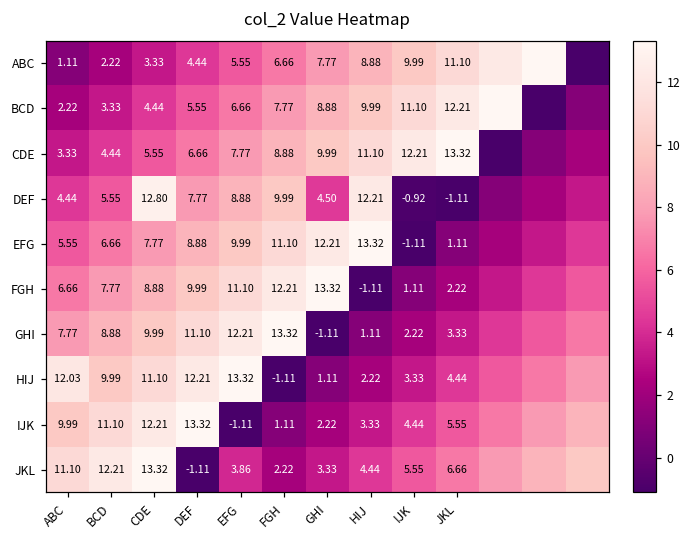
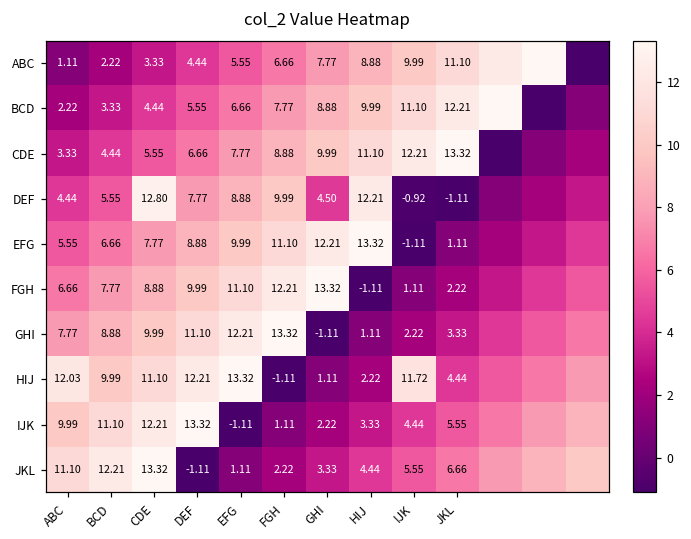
  {
    "ABC": {
      "ABC": 1.11,
      "BCD": 2.22,
      "CDE": 3.33,
      "DEF": 4.44,
      "EFG": 5.55,
      "FGH": 6.66,
      "GHI": 7.77,
      "HIJ": 8.88,
      "IJK": 9.99,
      "JKL": 11.10
    },
    "BCD": {
      "ABC": 2.22,
      "BCD": 3.33,
      "CDE": 4.44,
      "DEF": 5.55,
      "EFG": 6.66,
      "FGH": 7.77,
      "GHI": 8.88,
      "HIJ": 9.99,
      "IJK": 11.10,
      "JKL": 12.21
    },
    "CDE": {
      "ABC": 3.33,
      "BCD": 4.44,
      "CDE": 5.55,
      "DEF": 6.66,
      "EFG": 7.77,
      "FGH": 8.88,
      "GHI": 9.99,
      "HIJ": 11.10,
      "IJK": 12.21,
      "JKL": 13.32
    },
    "DEF": {
      "ABC": 4.44,
      "BCD": 5.55,
      "CDE": 12.80,
      "DEF": 7.77,
      "EFG": 8.88,
      "FGH": 9.99,
      "GHI": 4.50,
      "HIJ": 12.21,
      "IJK": -0.92,
      "JKL": -1.11
    },
    "EFG": {
      "ABC": 5.55,
      "BCD": 6.66,
      "CDE": 7.77,
      "DEF": 8.88,
      "EFG": 9.99,
      "FGH": 11.10,
      "GHI": 12.21,
      "HIJ": 13.32,
      "IJK": -1.11,
      "JKL": 1.11
    },
    "FGH": {
      "ABC": 6.66,
      "BCD": 7.77,
      "CDE": 8.88,
      "DEF": 9.99,
      "EFG": 11.10,
      "FGH": 12.21,
      "GHI": 13.32,
      "HIJ": -1.11,
      "IJK": 1.11,
      "JKL": 2.22
    },
    "GHI": {
      "ABC": 7.77,
      "BCD": 8.88,
      "CDE": 9.99,
      "DEF": 11.10,
      "EFG": 12.21,
      "FGH": 13.32,
      "GHI": -1.11,
      "HIJ": 1.11,
      "IJK": 2.22,
      "JKL": 3.33
    },
    "HIJ": {
      "ABC": 12.03,
      "BCD": 9.99,
      "CDE": 11.10,
      "DEF": 12.21,
      "EFG": 13.32,
      "FGH": -1.11,
      "GHI": 1.11,
      "HIJ": 2.22,
-     "IJK": 3.33,
+     "IJK": 11.72,
      "JKL": 4.44
    },
    "IJK": {
      "ABC": 9.99,
      "BCD": 11.10,
      "CDE": 12.21,
      "DEF": 13.32,
      "EFG": -1.11,
      "FGH": 1.11,
      "GHI": 2.22,
      "HIJ": 3.33,
      "IJK": 4.44,
      "JKL": 5.55
    },
    "JKL": {
      "ABC": 11.10,
      "BCD": 12.21,
      "CDE": 13.32,
      "DEF": -1.11,
-     "EFG": 3.86,
+     "EFG": 1.11,
      "FGH": 2.22,
      "GHI": 3.33,
      "HIJ": 4.44,
      "IJK": 5.55,
      "JKL": 6.66
    }
  }
